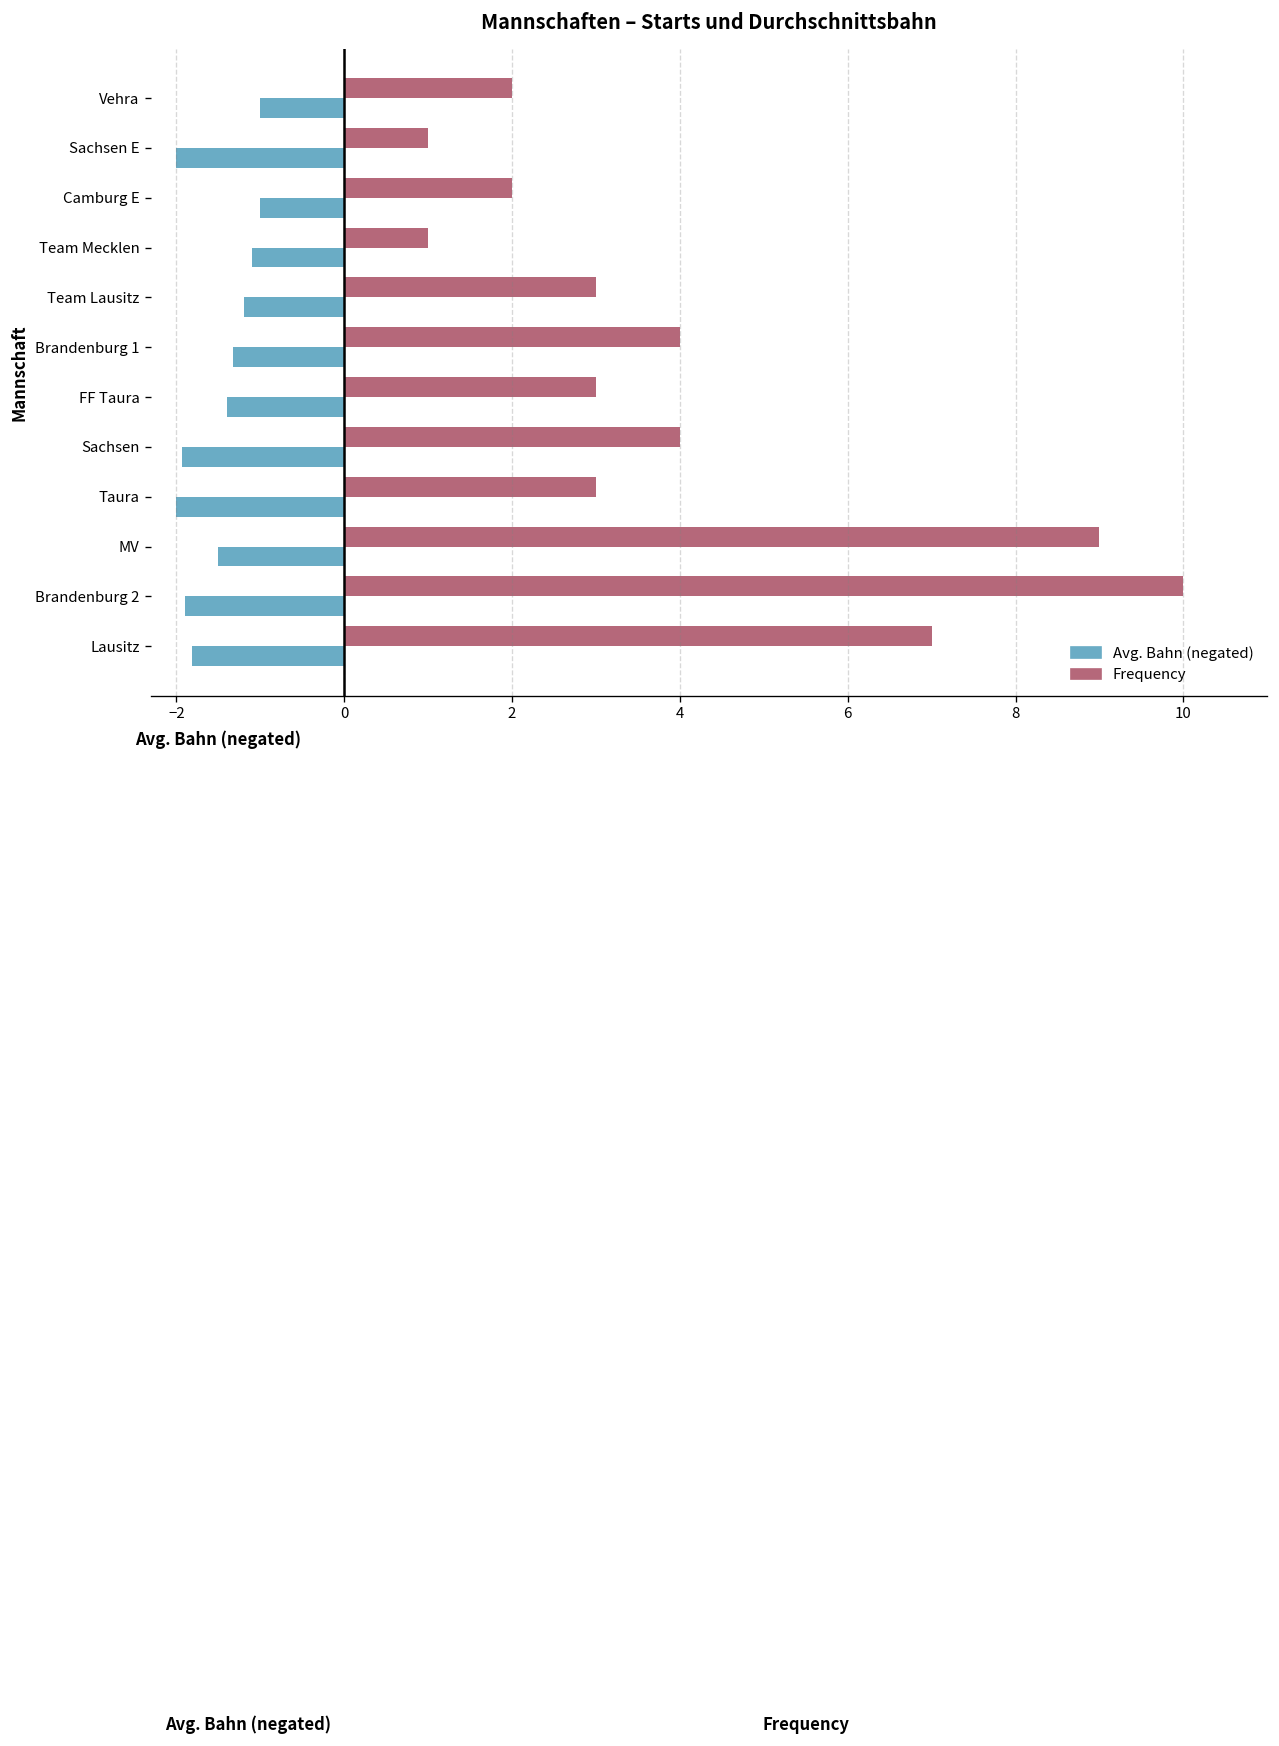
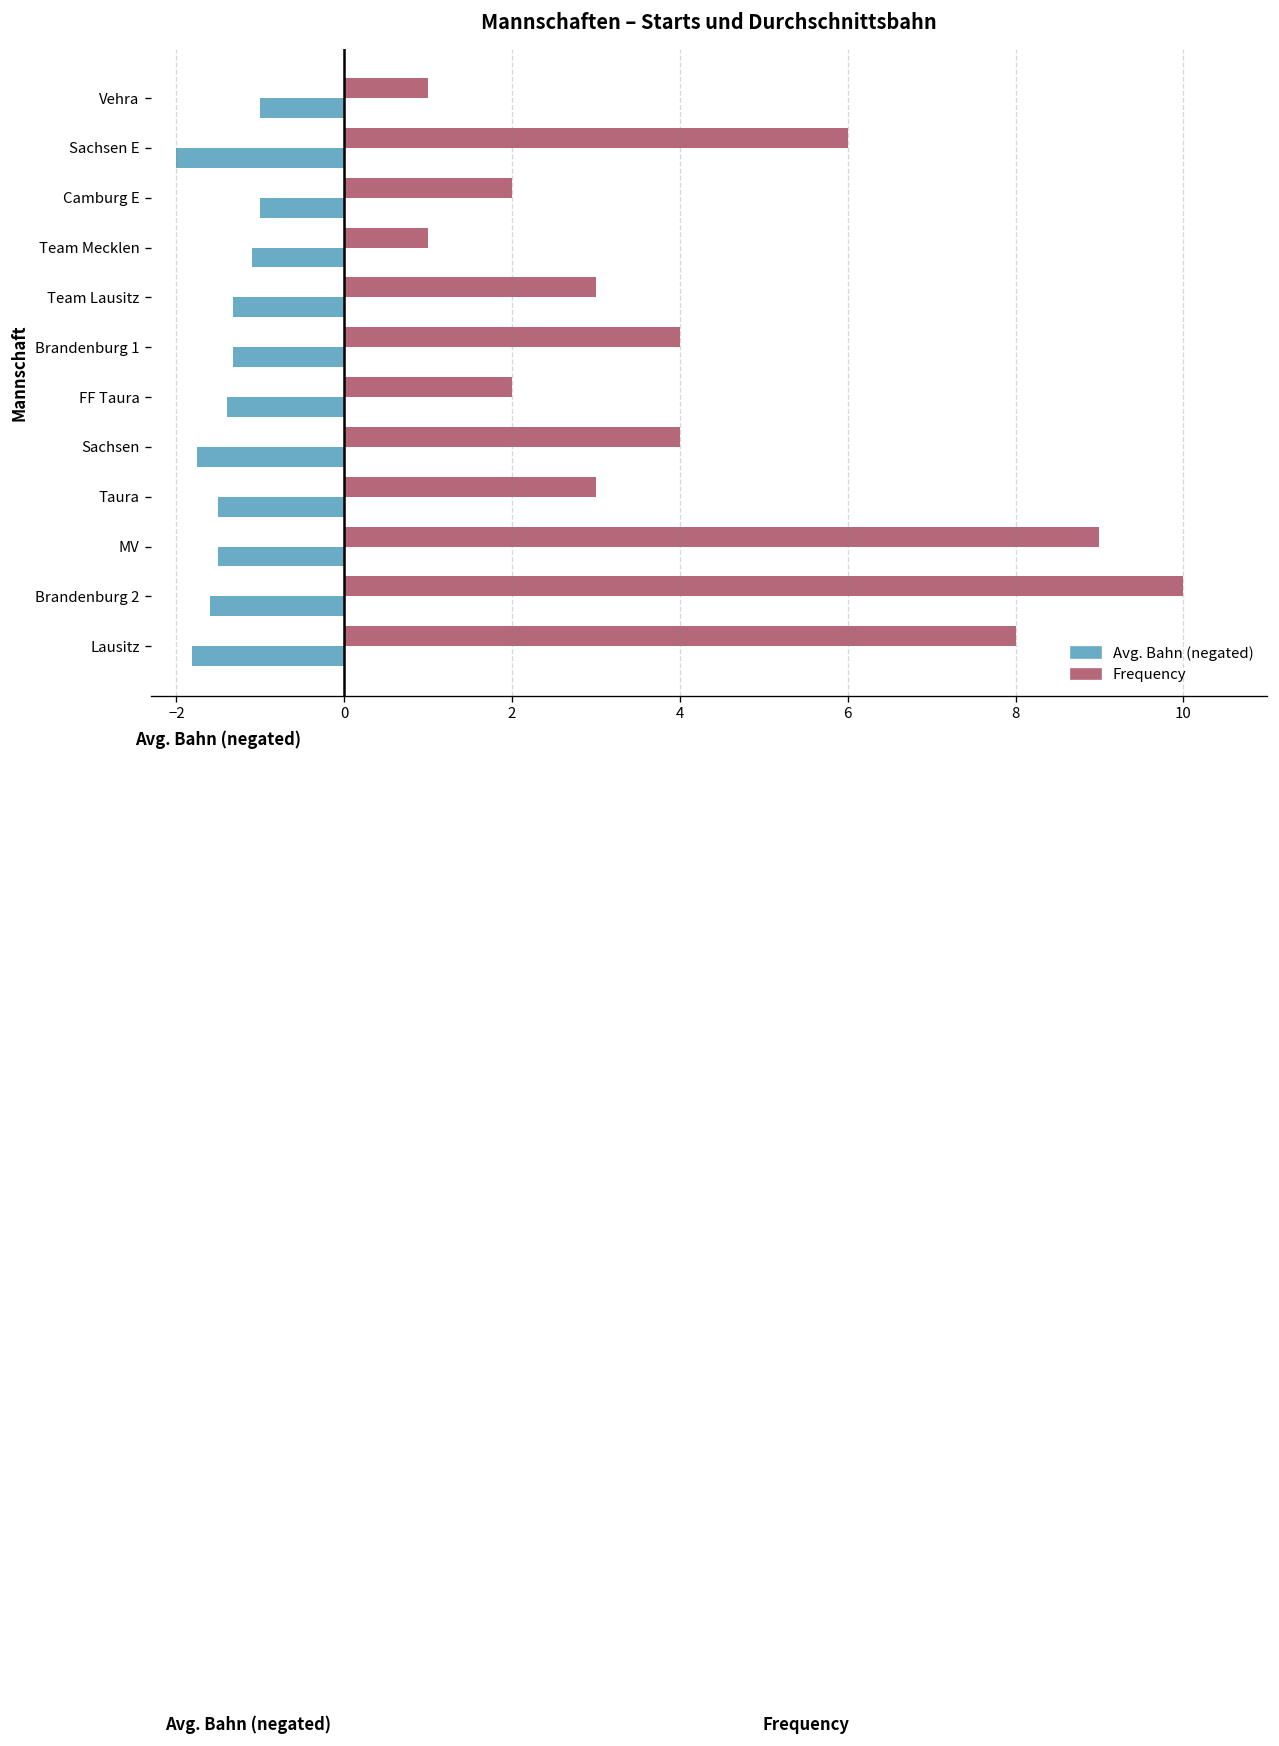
  {
    "Frequency": {
-     "Vehra": 2,
-     "Sachsen E": 1,
+     "Vehra": 1,
+     "Sachsen E": 6,
      "Camburg E": 2,
      "Team Mecklen": 1,
      "Team Lausitz": 3,
      "Brandenburg 1": 4,
-     "FF Taura": 3,
+     "FF Taura": 2,
      "Sachsen": 4,
      "Taura": 3,
      "MV": 9,
      "Brandenburg 2": 10,
-     "Lausitz": 7
+     "Lausitz": 8
    },
    "Avg. Bahn (negated)": {
      "Vehra": -1.0,
      "Sachsen E": -2.0,
      "Camburg E": -1.0,
      "Team Mecklen": -1.1,
-     "Team Lausitz": -1.2,
+     "Team Lausitz": -1.3,
      "Brandenburg 1": -1.3,
      "FF Taura": -1.4,
-     "Sachsen": -1.9,
-     "Taura": -2.0,
+     "Sachsen": -1.8,
+     "Taura": -1.5,
      "MV": -1.5,
-     "Brandenburg 2": -1.9,
+     "Brandenburg 2": -1.6,
      "Lausitz": -1.8
    }
  }
